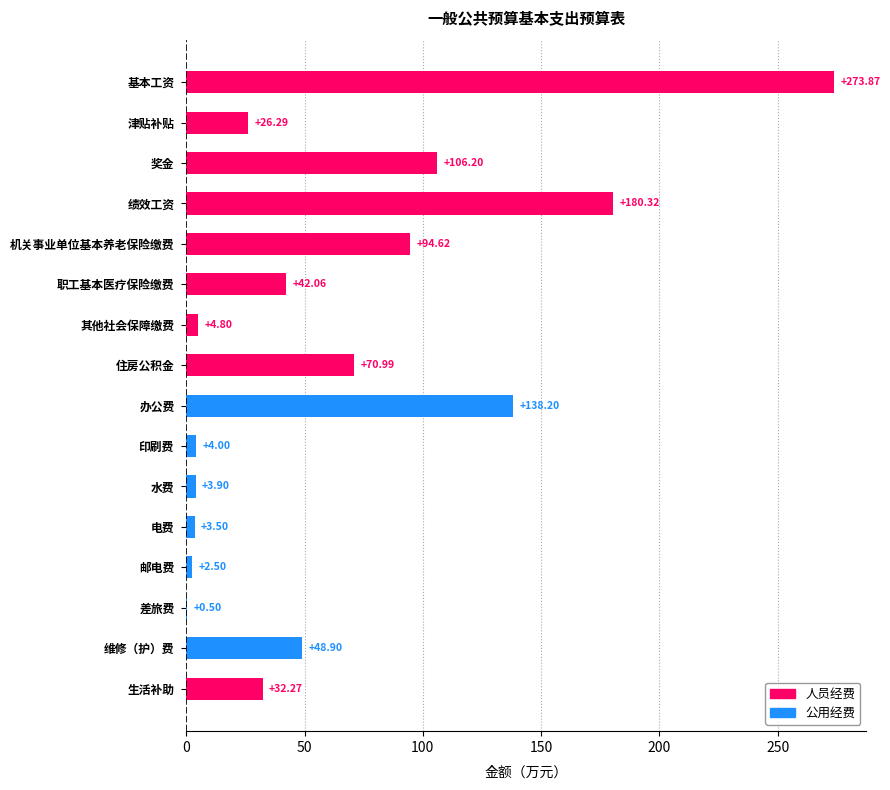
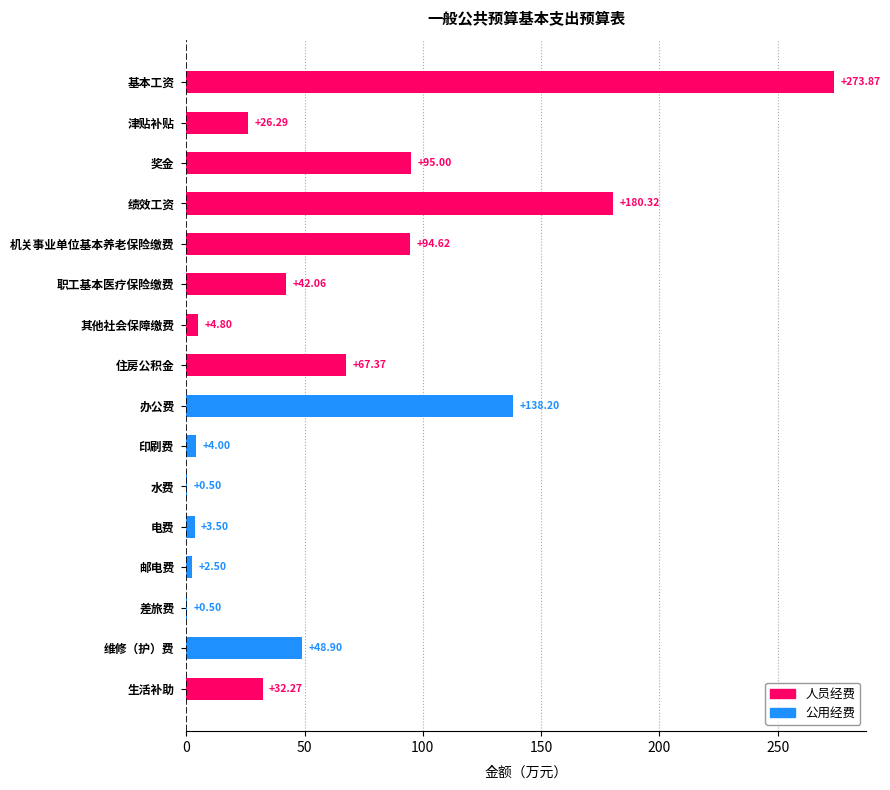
  {
    "基本工资": "+273.87",
    "津贴补贴": "+26.29",
-   "奖金": "+106.20",
+   "奖金": "+95.00",
    "绩效工资": "+180.32",
    "机关事业单位基本养老保险缴费": "+94.62",
    "职工基本医疗保险缴费": "+42.06",
    "其他社会保障缴费": "+4.80",
-   "住房公积金": "+70.99",
+   "住房公积金": "+67.37",
    "办公费": "+138.20",
    "印刷费": "+4.00",
-   "水费": "+3.90",
+   "水费": "+0.50",
    "电费": "+3.50",
    "邮电费": "+2.50",
    "差旅费": "+0.50",
    "维修（护）费": "+48.90",
    "生活补助": "+32.27"
  }
